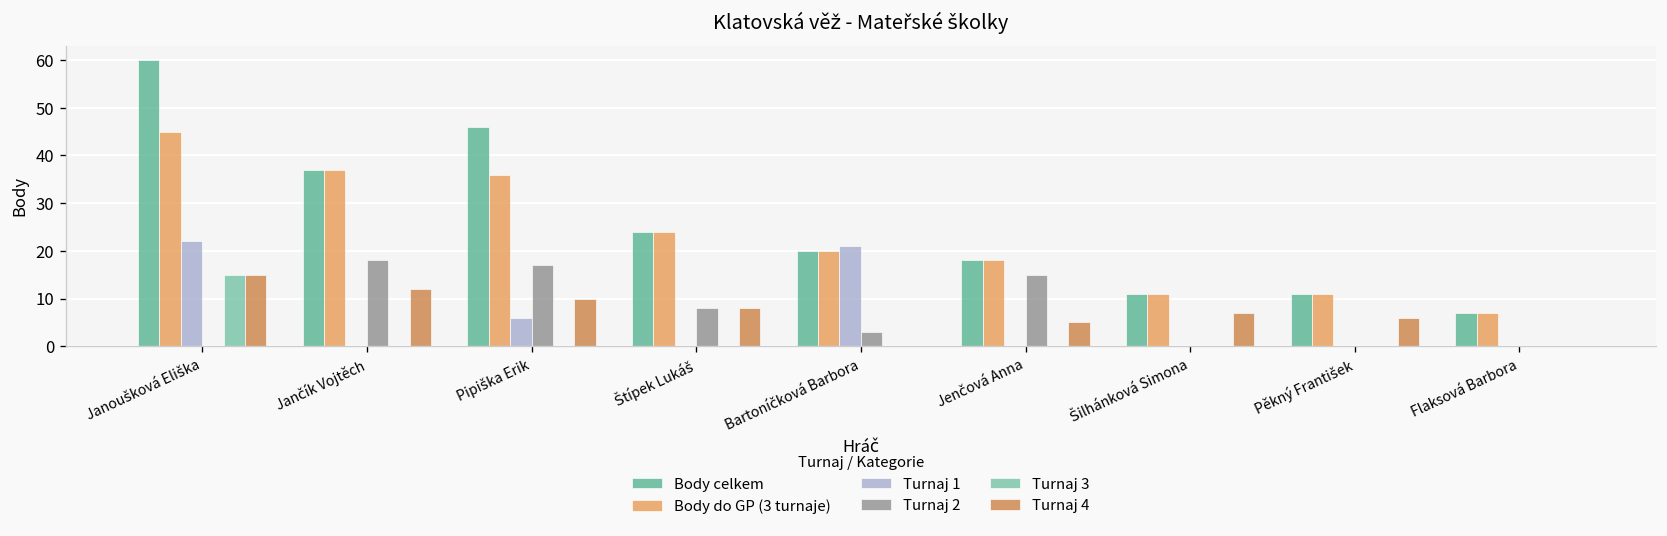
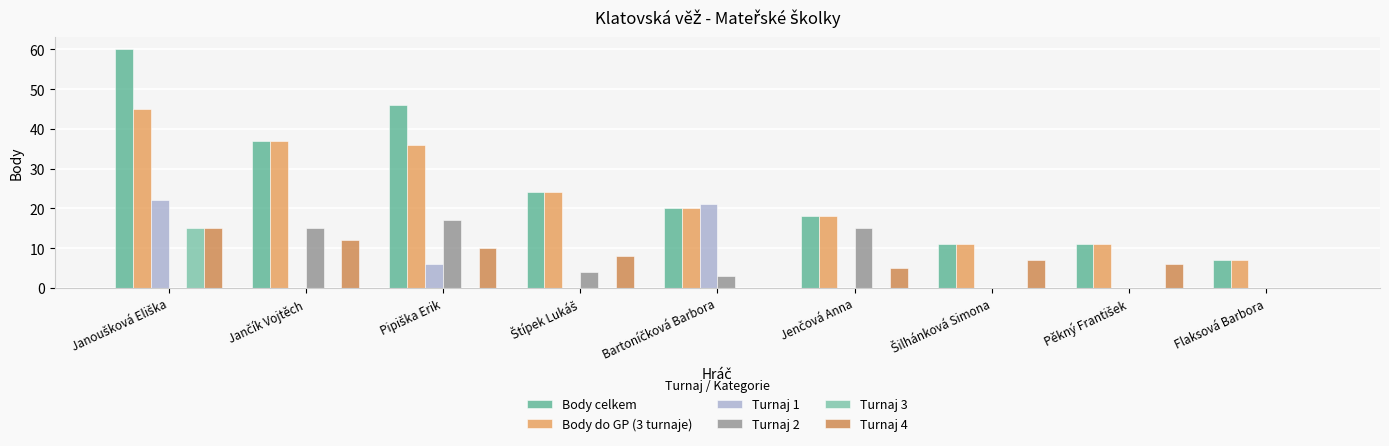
  {
    "Turnaj 1": {
      "Janoušková Eliška": 22,
      "Jančík Vojtěch": 0,
      "Pipiška Erik": 6,
      "Štípek Lukáš": 0,
      "Bartoníčková Barbora": 21,
      "Jenčová Anna": 0,
      "Šilhánková Simona": 0,
      "Pěkný František": 0,
      "Flaksová Barbora": 0
    },
    "Turnaj 2": {
      "Janoušková Eliška": 0,
-     "Jančík Vojtěch": 18,
+     "Jančík Vojtěch": 15,
      "Pipiška Erik": 17,
-     "Štípek Lukáš": 8,
+     "Štípek Lukáš": 4,
      "Bartoníčková Barbora": 3,
      "Jenčová Anna": 15,
      "Šilhánková Simona": 0,
      "Pěkný František": 0,
      "Flaksová Barbora": 0
    }
  }
